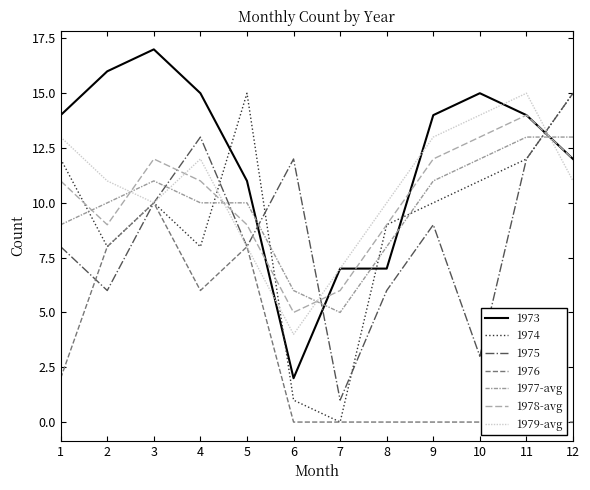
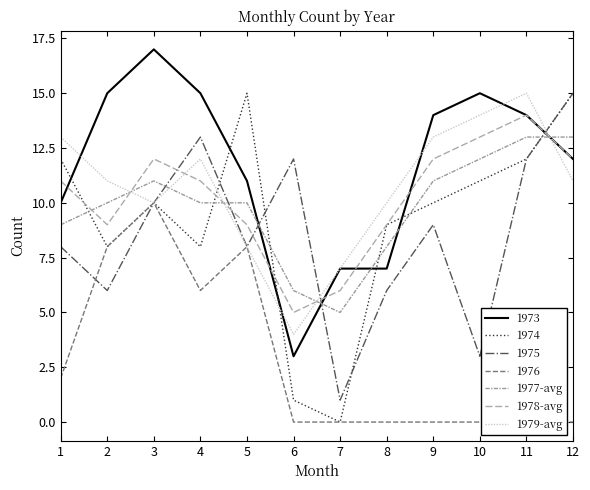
  {
    "1973": {
-     "1": 14,
-     "2": 16,
+     "1": 10,
+     "2": 15,
      "3": 17,
      "4": 15,
      "5": 11,
-     "6": 2,
+     "6": 3,
      "8": 7,
      "9": 14,
      "10": 15
    }
  }
